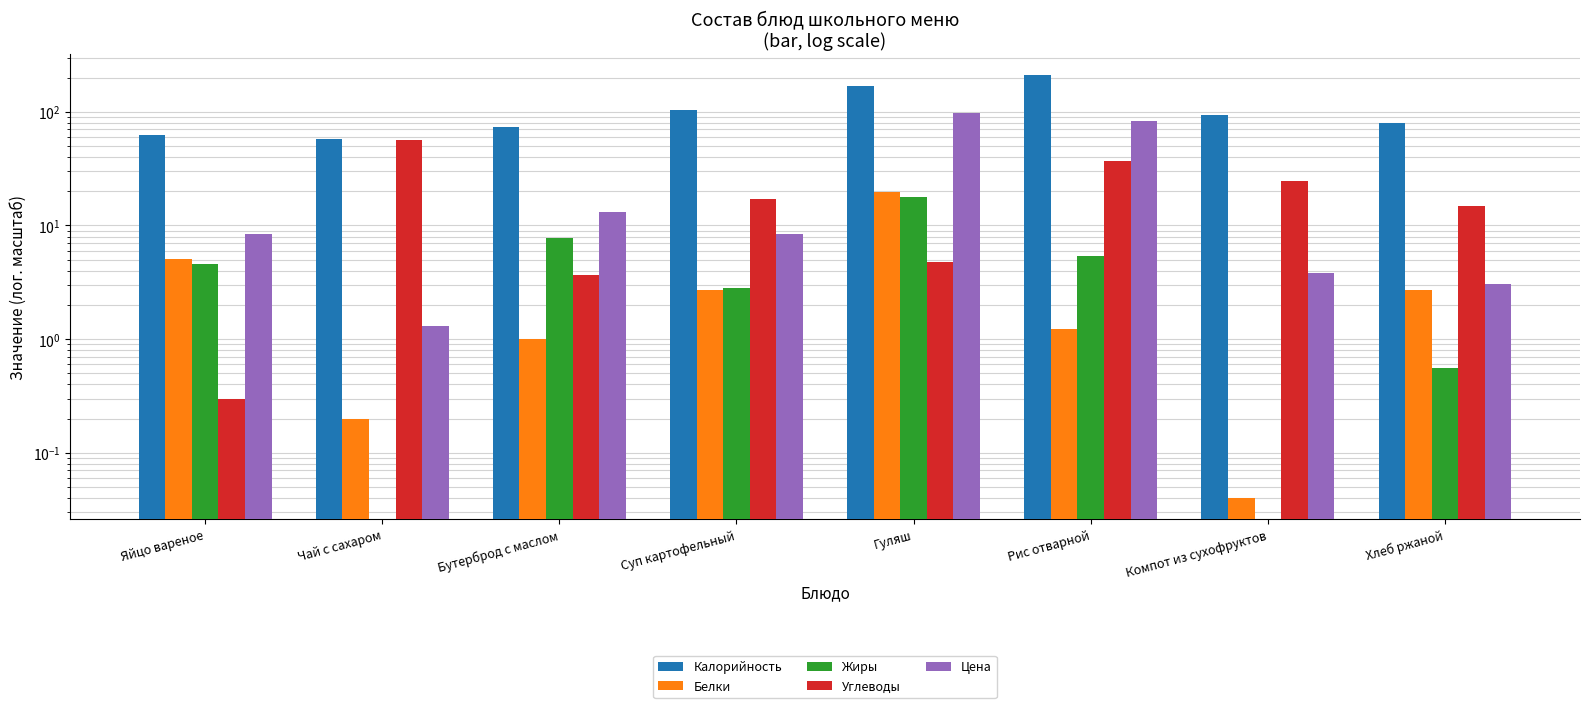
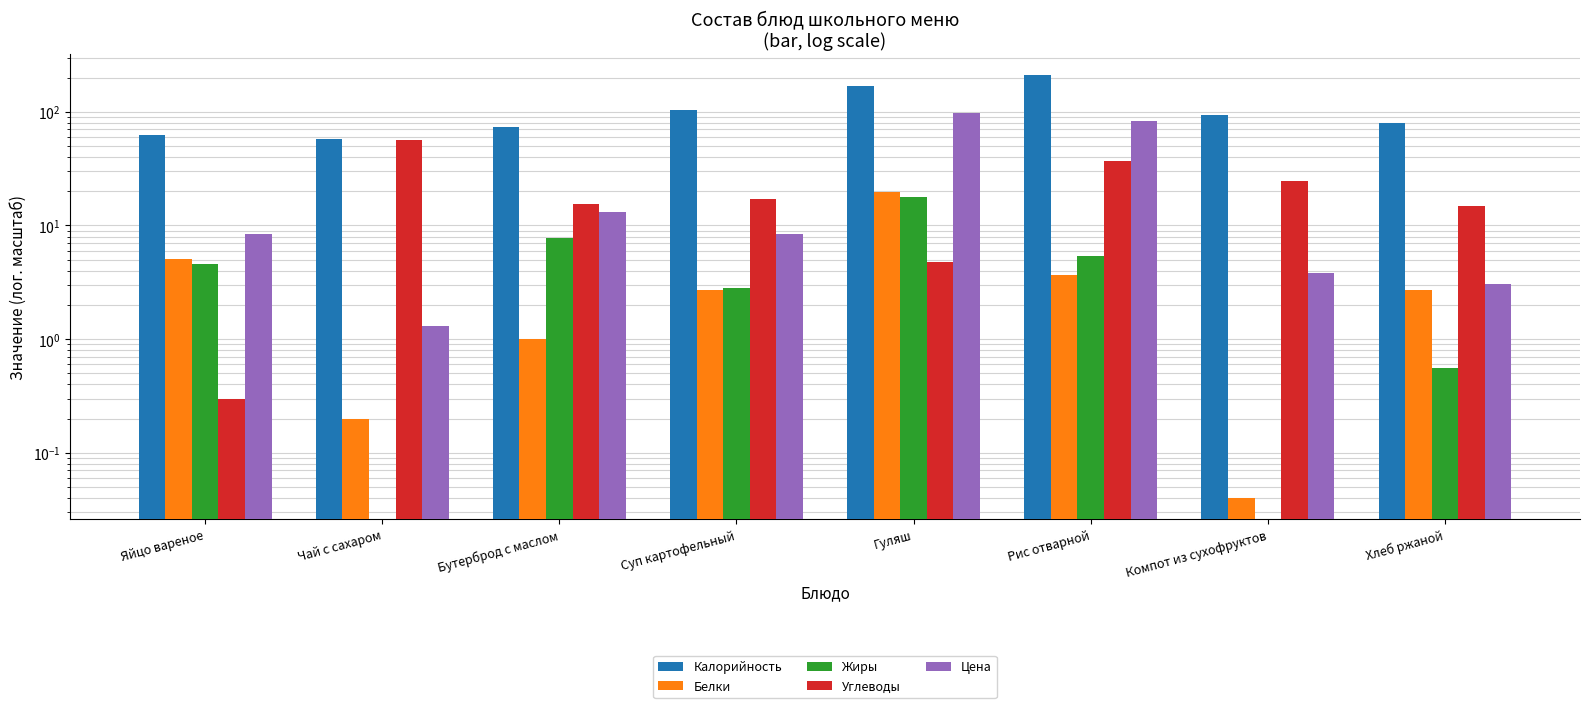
  {
    "Калорийность": {
      "Яйцо вареное": 60,
      "Чай с сахаром": 60,
      "Бутерброд с маслом": 70,
      "Суп картофельный": 100,
      "Гуляш": 170,
      "Рис отварной": 210,
      "Компот из сухофруктов": 90,
      "Хлеб ржаной": 80
    },
    "Белки": {
      "Яйцо вареное": 5,
      "Чай с сахаром": 0.2,
      "Бутерброд с маслом": 1.0,
      "Суп картофельный": 2.7,
      "Гуляш": 20,
-     "Рис отварной": 1.2,
+     "Рис отварной": 3.7,
      "Компот из сухофруктов": 0.040,
      "Хлеб ржаной": 2.7
    },
    "Жиры": {
      "Яйцо вареное": 4.6,
      "Бутерброд с маслом": 8,
      "Суп картофельный": 2.8,
      "Гуляш": 18,
      "Рис отварной": 5,
      "Хлеб ржаной": 0.6
    },
    "Углеводы": {
      "Яйцо вареное": 0.3,
      "Чай с сахаром": 60,
-     "Бутерброд с маслом": 3.7,
+     "Бутерброд с маслом": 15,
      "Суп картофельный": 17,
      "Гуляш": 4.8,
      "Рис отварной": 37,
      "Компот из сухофруктов": 25,
      "Хлеб ржаной": 15
    },
    "Цена": {
      "Яйцо вареное": 9,
      "Чай с сахаром": 1.3,
      "Бутерброд с маслом": 13,
      "Суп картофельный": 8,
      "Гуляш": 100,
      "Рис отварной": 80,
      "Компот из сухофруктов": 3.8,
      "Хлеб ржаной": 3.0
    }
  }
